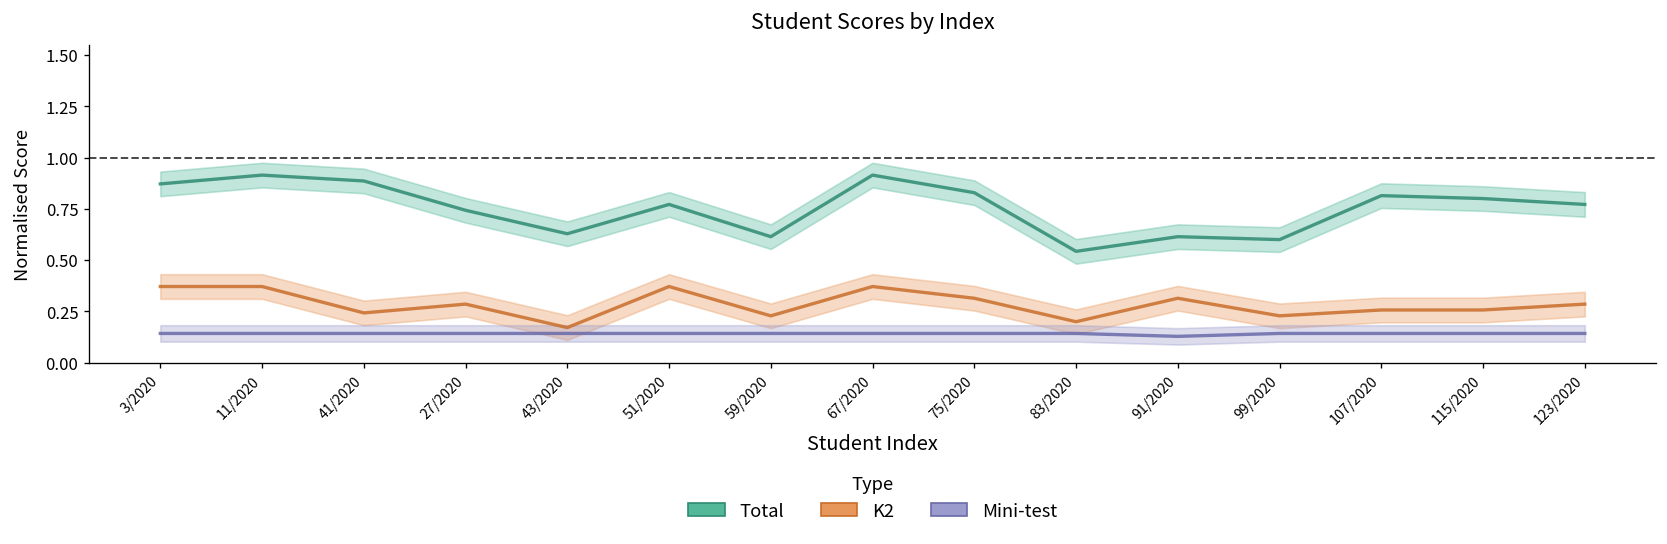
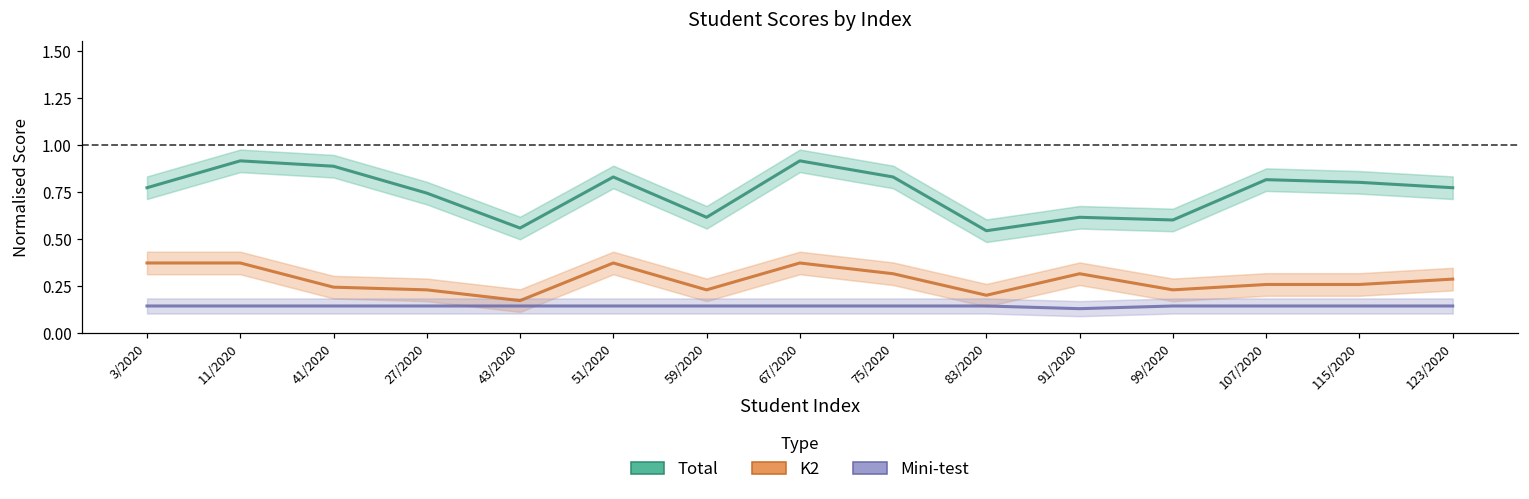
  {
    "Total": {
-     "3/2020": 0.87,
+     "3/2020": 0.77,
      "11/2020": 0.91,
      "41/2020": 0.89,
      "27/2020": 0.74,
-     "43/2020": 0.63,
-     "51/2020": 0.77,
+     "43/2020": 0.56,
+     "51/2020": 0.83,
      "59/2020": 0.61,
      "67/2020": 0.91,
      "75/2020": 0.83,
      "83/2020": 0.54,
      "91/2020": 0.61,
      "99/2020": 0.60,
      "107/2020": 0.81,
      "115/2020": 0.80,
      "123/2020": 0.77
    },
    "K2": {
      "3/2020": 0.37,
      "11/2020": 0.37,
      "41/2020": 0.24,
-     "27/2020": 0.29,
+     "27/2020": 0.23,
      "51/2020": 0.37,
      "59/2020": 0.23,
      "67/2020": 0.37,
      "75/2020": 0.31,
      "83/2020": 0.20,
      "91/2020": 0.31,
      "99/2020": 0.23,
      "107/2020": 0.26,
      "115/2020": 0.26,
      "123/2020": 0.29
    }
  }
